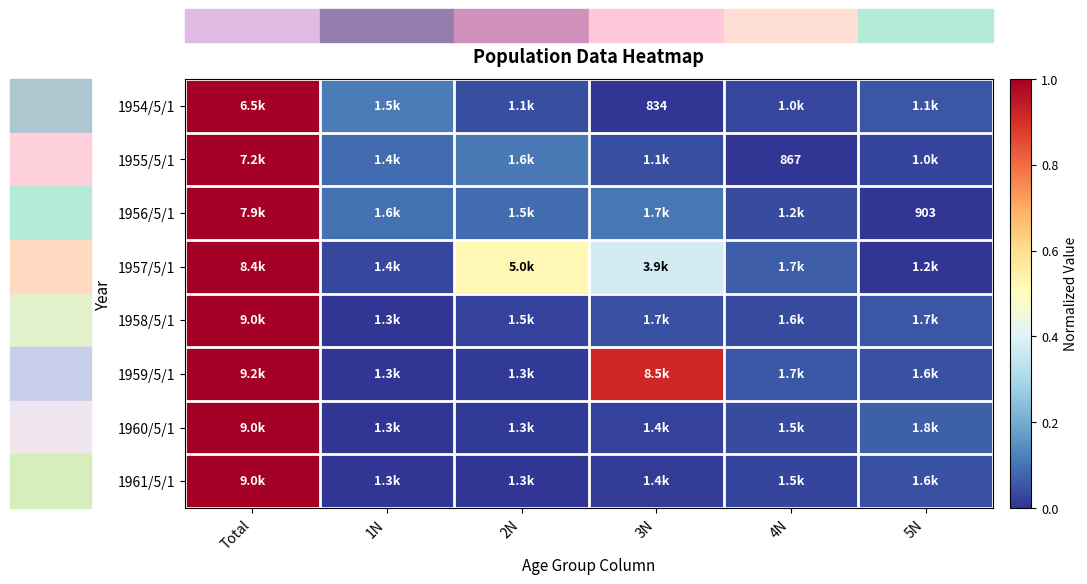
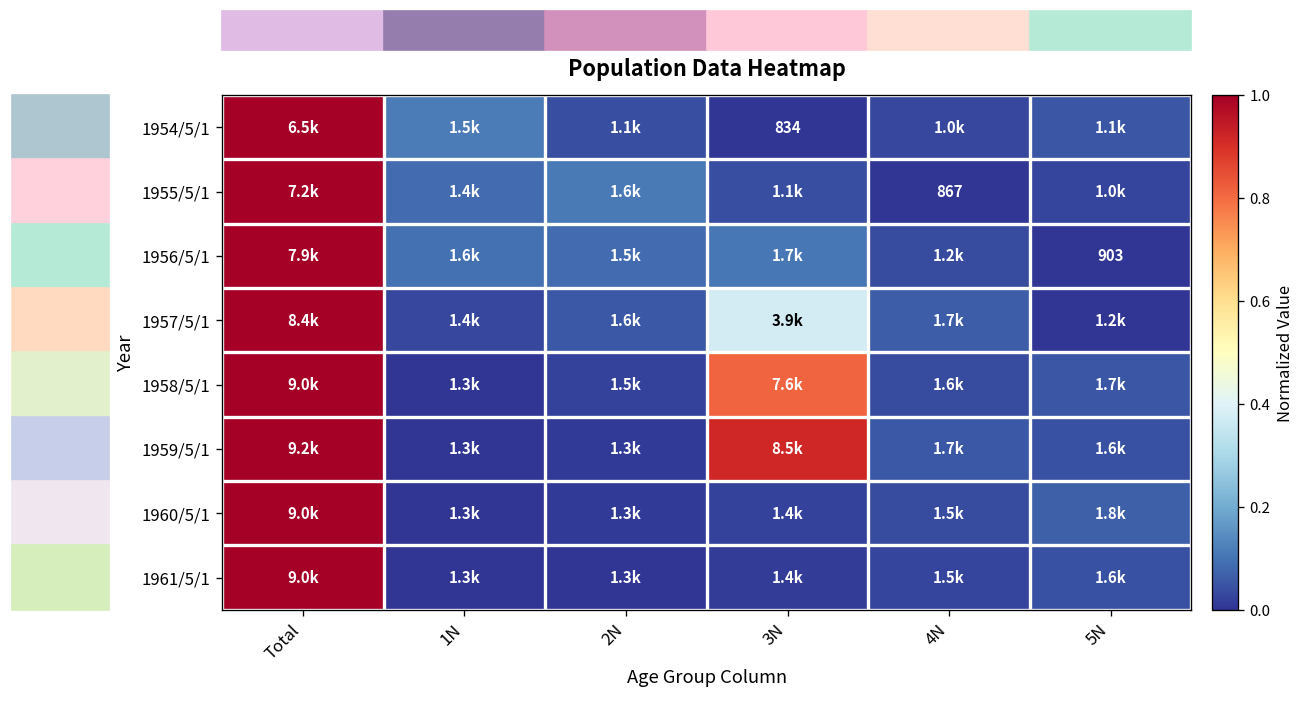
  {
    "1954/5/1": {
      "Total": "6.5k",
      "1N": "1.5k",
      "2N": "1.1k",
      "3N": "834",
      "4N": "1.0k",
      "5N": "1.1k"
    },
    "1955/5/1": {
      "Total": "7.2k",
      "1N": "1.4k",
      "2N": "1.6k",
      "3N": "1.1k",
      "4N": "867",
      "5N": "1.0k"
    },
    "1956/5/1": {
      "Total": "7.9k",
      "1N": "1.6k",
      "2N": "1.5k",
      "3N": "1.7k",
      "4N": "1.2k",
      "5N": "903"
    },
    "1957/5/1": {
      "Total": "8.4k",
      "1N": "1.4k",
-     "2N": "5.0k",
+     "2N": "1.6k",
      "3N": "3.9k",
      "4N": "1.7k",
      "5N": "1.2k"
    },
    "1958/5/1": {
      "Total": "9.0k",
      "1N": "1.3k",
      "2N": "1.5k",
-     "3N": "1.7k",
+     "3N": "7.6k",
      "4N": "1.6k",
      "5N": "1.7k"
    },
    "1959/5/1": {
      "Total": "9.2k",
      "1N": "1.3k",
      "2N": "1.3k",
      "3N": "8.5k",
      "4N": "1.7k",
      "5N": "1.6k"
    },
    "1960/5/1": {
      "Total": "9.0k",
      "1N": "1.3k",
      "2N": "1.3k",
      "3N": "1.4k",
      "4N": "1.5k",
      "5N": "1.8k"
    },
    "1961/5/1": {
      "Total": "9.0k",
      "1N": "1.3k",
      "2N": "1.3k",
      "3N": "1.4k",
      "4N": "1.5k",
      "5N": "1.6k"
    }
  }
